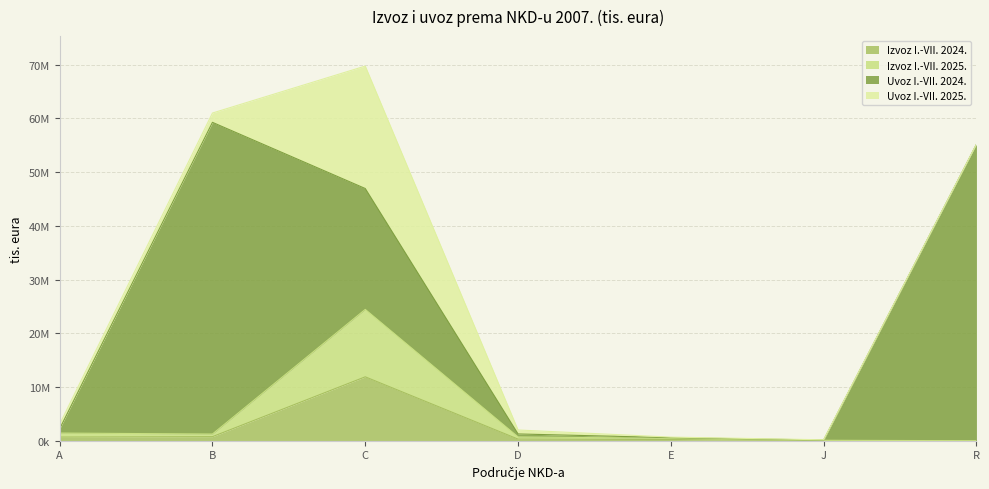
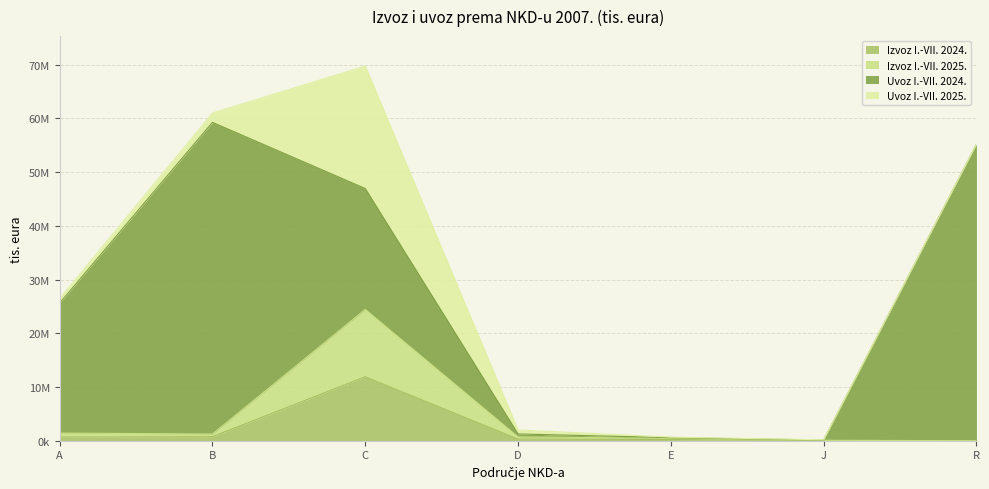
  {
    "Uvoz I.-VII. 2024.": {
-     "A": 1000000,
+     "A": 24000000,
      "B": 58000000,
      "C": 23000000,
      "D": 1000000
    }
  }
